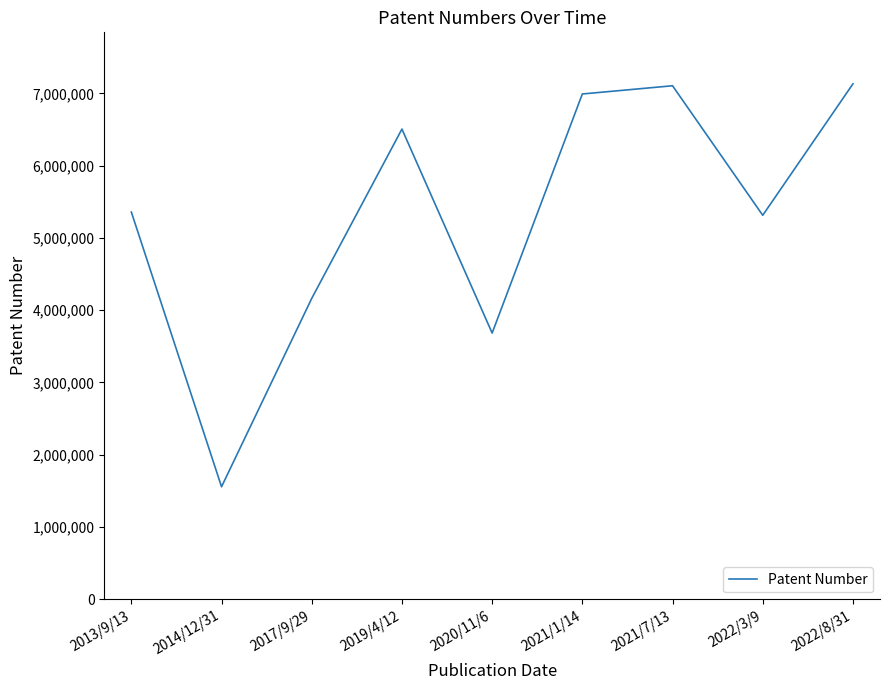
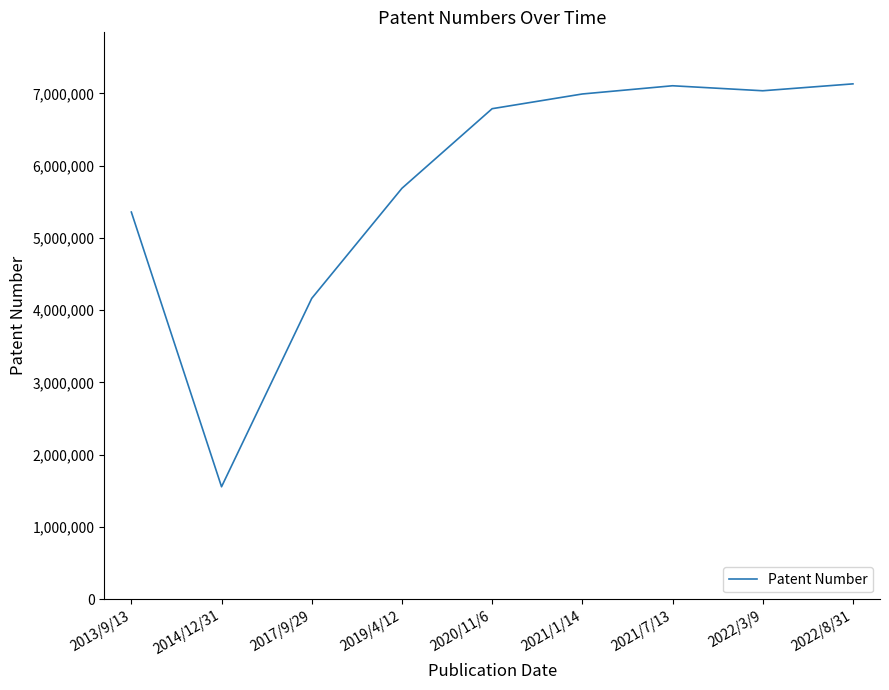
  {
    "2013/9/13": "5,400,000",
    "2014/12/31": "1,600,000",
    "2017/9/29": "4,200,000",
-   "2019/4/12": "6,500,000",
-   "2020/11/6": "3,700,000",
+   "2019/4/12": "5,700,000",
+   "2020/11/6": "6,800,000",
    "2021/1/14": "7,000,000",
    "2021/7/13": "7,100,000",
-   "2022/3/9": "5,300,000",
+   "2022/3/9": "7,000,000",
    "2022/8/31": "7,100,000"
  }
